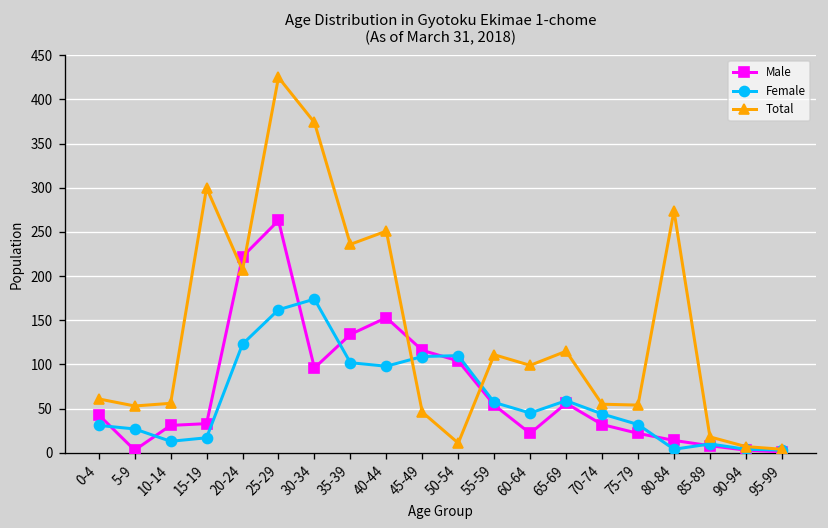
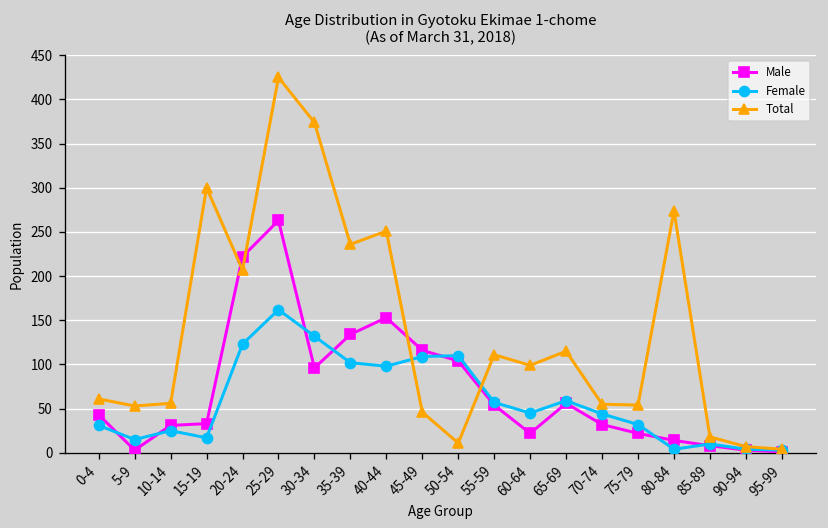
  {
    "Male": {
      "0-4": 40,
      "5-9": 0,
      "10-14": 30,
      "15-19": 30,
      "20-24": 220,
      "25-29": 260,
      "30-34": 100,
      "35-39": 130,
      "40-44": 150,
      "45-49": 120,
      "50-54": 100,
      "60-64": 20,
      "70-74": 30,
      "75-79": 20,
      "80-84": 10
    },
    "Female": {
      "0-4": 30,
-     "5-9": 30,
-     "10-14": 10,
+     "5-9": 20,
+     "10-14": 30,
      "15-19": 20,
      "20-24": 120,
      "25-29": 160,
-     "30-34": 170,
+     "30-34": 130,
      "35-39": 100,
      "40-44": 100,
      "45-49": 110,
      "50-54": 110,
      "60-64": 50,
      "70-74": 40,
      "75-79": 30,
      "80-84": 0
    },
    "Total": {
      "0-4": 60,
      "5-9": 50,
      "10-14": 60,
      "15-19": 300,
      "20-24": 210,
      "25-29": 430,
      "30-34": 370,
      "35-39": 240,
      "40-44": 250,
      "45-49": 50,
      "50-54": 10,
      "55-59": 110,
      "60-64": 100,
      "65-69": 120,
      "70-74": 60,
      "75-79": 50,
      "80-84": 270,
      "85-89": 20
    }
  }
